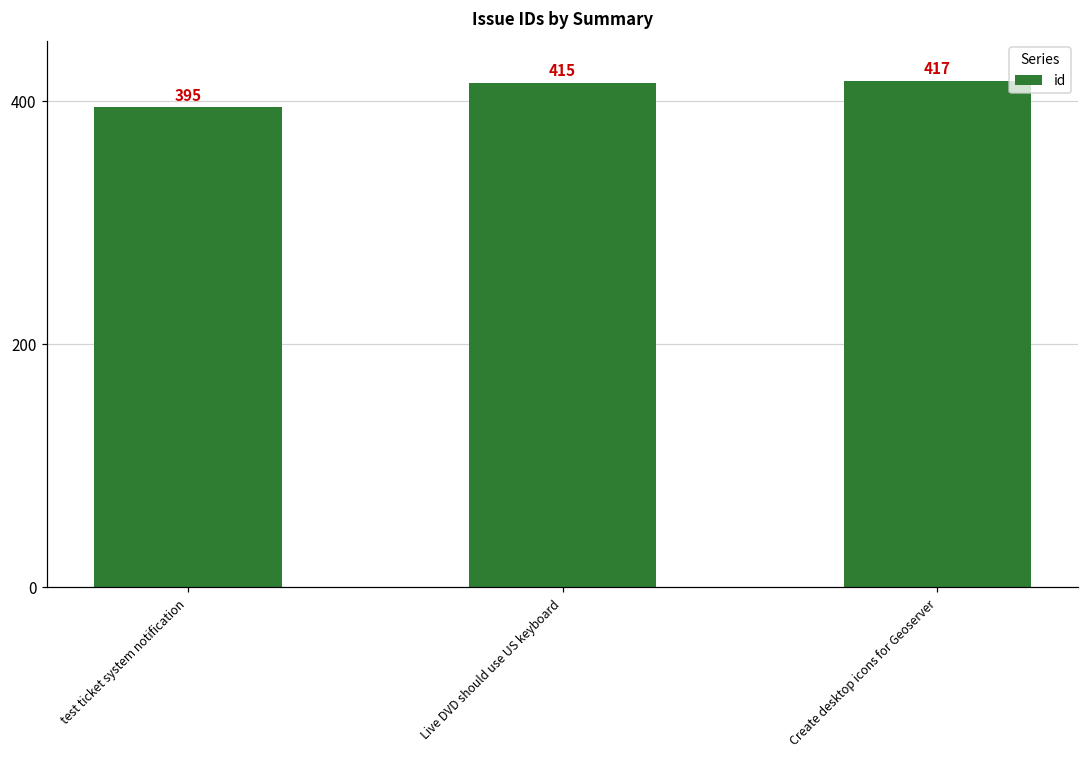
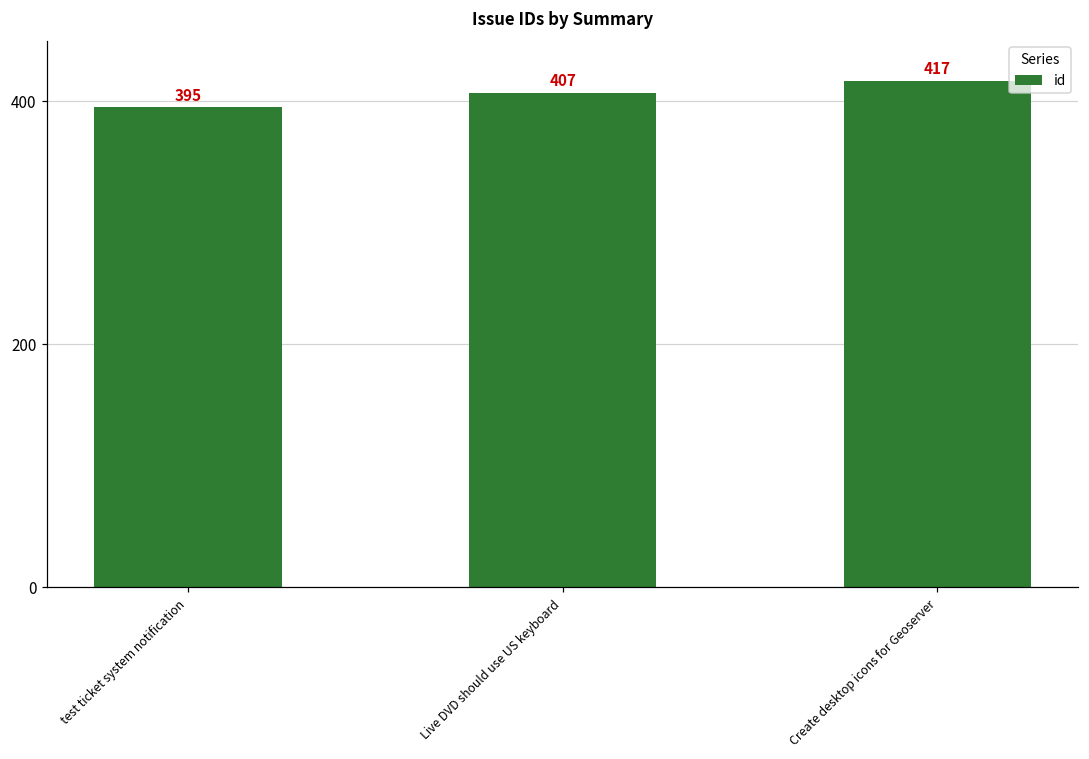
  {
    "test ticket system notification": 395,
-   "Live DVD should use US keyboard": 415,
+   "Live DVD should use US keyboard": 407,
    "Create desktop icons for Geoserver": 417
  }
